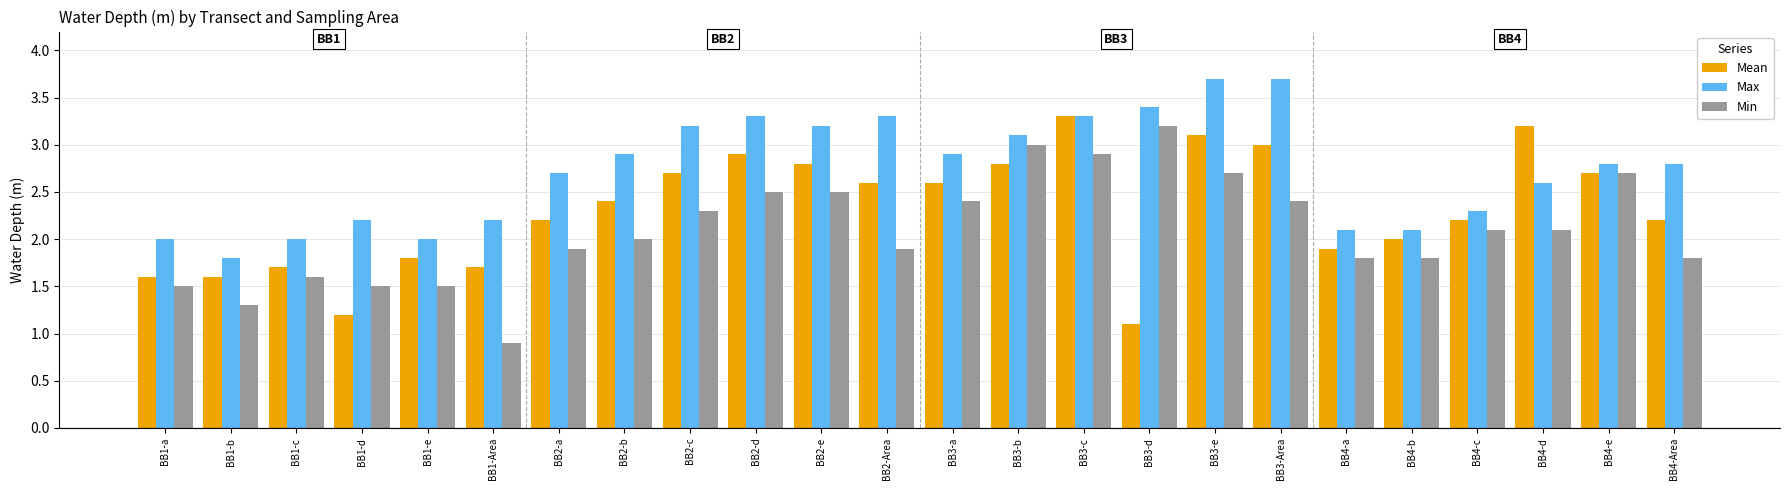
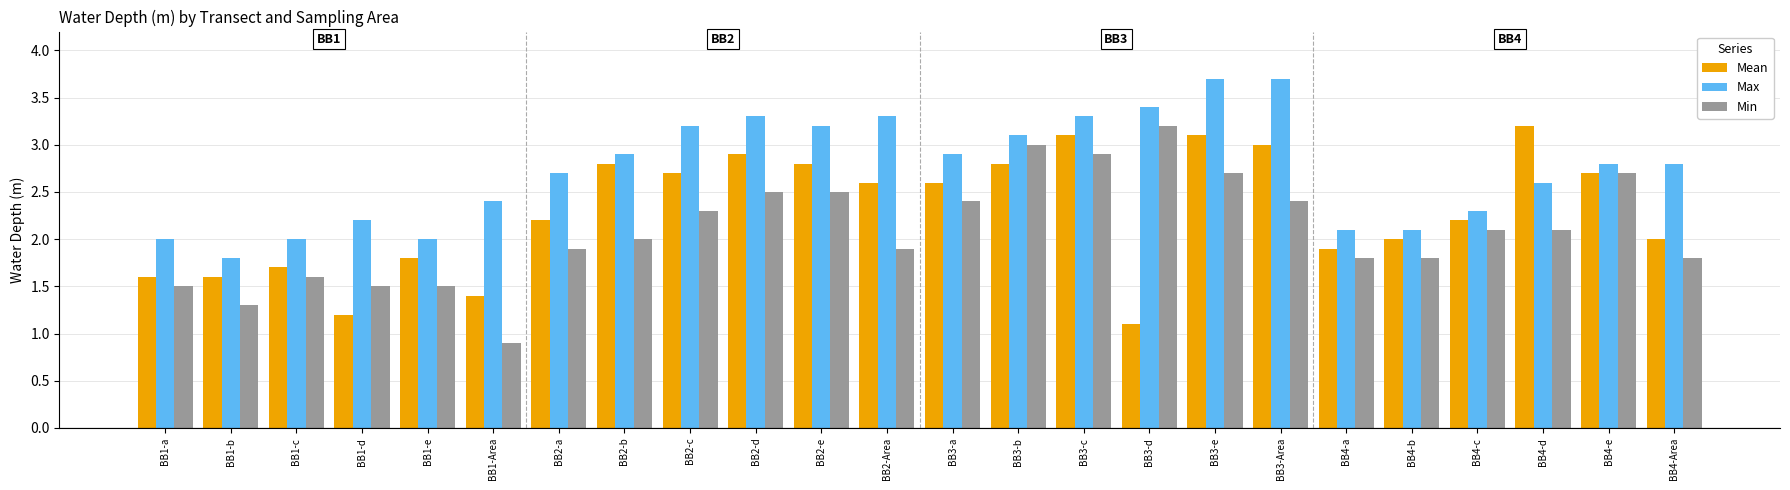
  {
    "Mean": {
      "BB1-a": 1.6,
      "BB1-b": 1.6,
      "BB1-c": 1.7,
      "BB1-d": 1.2,
      "BB1-e": 1.8,
-     "BB1-Area": 1.7,
+     "BB1-Area": 1.4,
      "BB2-a": 2.2,
-     "BB2-b": 2.4,
+     "BB2-b": 2.8,
      "BB2-c": 2.7,
      "BB2-d": 2.9,
      "BB2-e": 2.8,
      "BB2-Area": 2.6,
      "BB3-a": 2.6,
      "BB3-b": 2.8,
-     "BB3-c": 3.3,
+     "BB3-c": 3.1,
      "BB3-d": 1.1,
      "BB3-e": 3.1,
      "BB3-Area": 3.0,
      "BB4-a": 1.9,
      "BB4-b": 2.0,
      "BB4-c": 2.2,
      "BB4-d": 3.2,
      "BB4-e": 2.7,
-     "BB4-Area": 2.2
+     "BB4-Area": 2.0
    },
    "Max": {
      "BB1-a": 2.0,
      "BB1-b": 1.8,
      "BB1-c": 2.0,
      "BB1-d": 2.2,
      "BB1-e": 2.0,
-     "BB1-Area": 2.2,
+     "BB1-Area": 2.4,
      "BB2-a": 2.7,
      "BB2-b": 2.9,
      "BB2-c": 3.2,
      "BB2-d": 3.3,
      "BB2-e": 3.2,
      "BB2-Area": 3.3,
      "BB3-a": 2.9,
      "BB3-b": 3.1,
      "BB3-c": 3.3,
      "BB3-d": 3.4,
      "BB3-e": 3.7,
      "BB3-Area": 3.7,
      "BB4-a": 2.1,
      "BB4-b": 2.1,
      "BB4-c": 2.3,
      "BB4-d": 2.6,
      "BB4-e": 2.8,
      "BB4-Area": 2.8
    },
    "Min": {
      "BB1-a": 1.5,
      "BB1-b": 1.3,
      "BB1-c": 1.6,
      "BB1-d": 1.5,
      "BB1-e": 1.5,
      "BB1-Area": 0.9,
      "BB2-a": 1.9,
      "BB2-b": 2.0,
      "BB2-c": 2.3,
      "BB2-d": 2.5,
      "BB2-e": 2.5,
      "BB2-Area": 1.9,
      "BB3-a": 2.4,
      "BB3-b": 3.0,
      "BB3-c": 2.9,
      "BB3-d": 3.2,
      "BB3-e": 2.7,
      "BB3-Area": 2.4,
      "BB4-a": 1.8,
      "BB4-b": 1.8,
      "BB4-c": 2.1,
      "BB4-d": 2.1,
      "BB4-e": 2.7,
      "BB4-Area": 1.8
    }
  }
